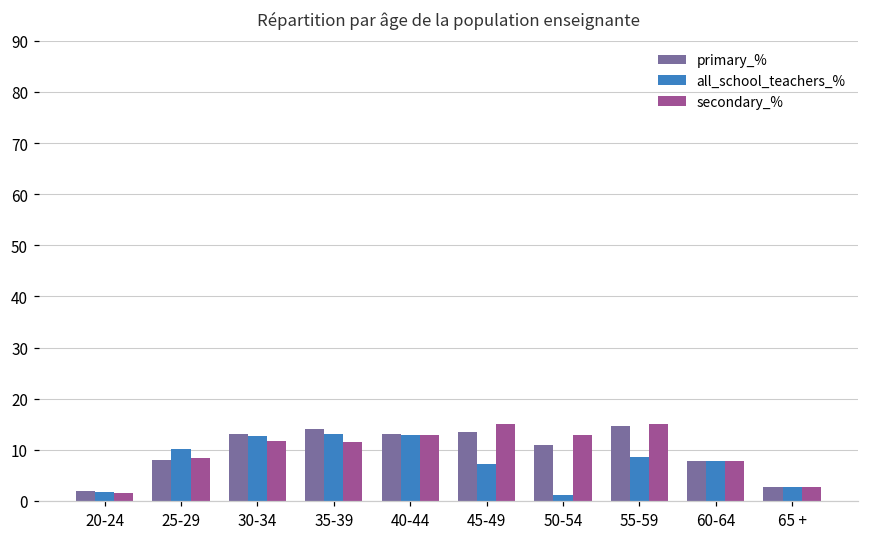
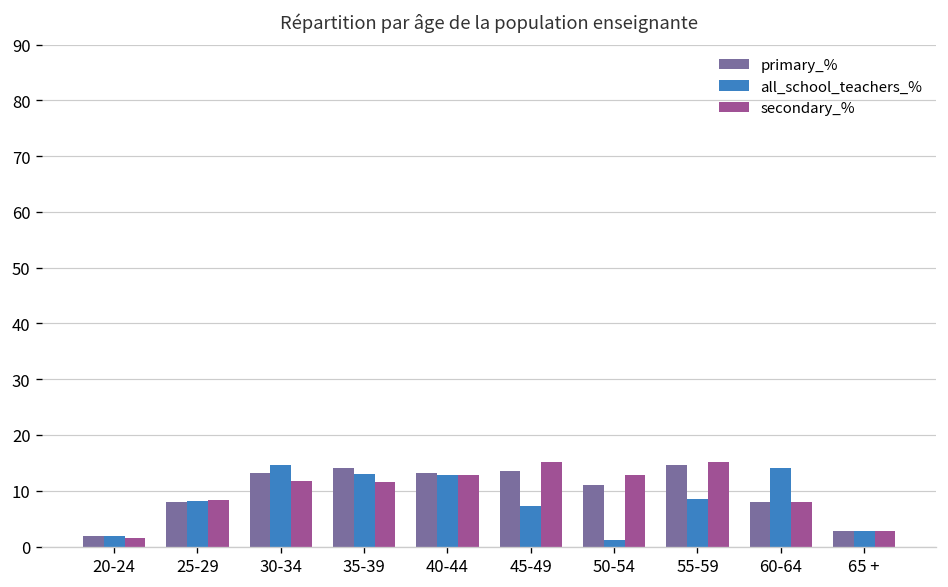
  {
    "all_school_teachers_%": {
      "20-24": 2,
-     "25-29": 10,
-     "30-34": 13,
+     "25-29": 8,
+     "30-34": 15,
      "35-39": 13,
      "40-44": 13,
      "45-49": 7,
      "50-54": 1,
      "55-59": 9,
-     "60-64": 8,
+     "60-64": 14,
      "65 +": 3
    }
  }
